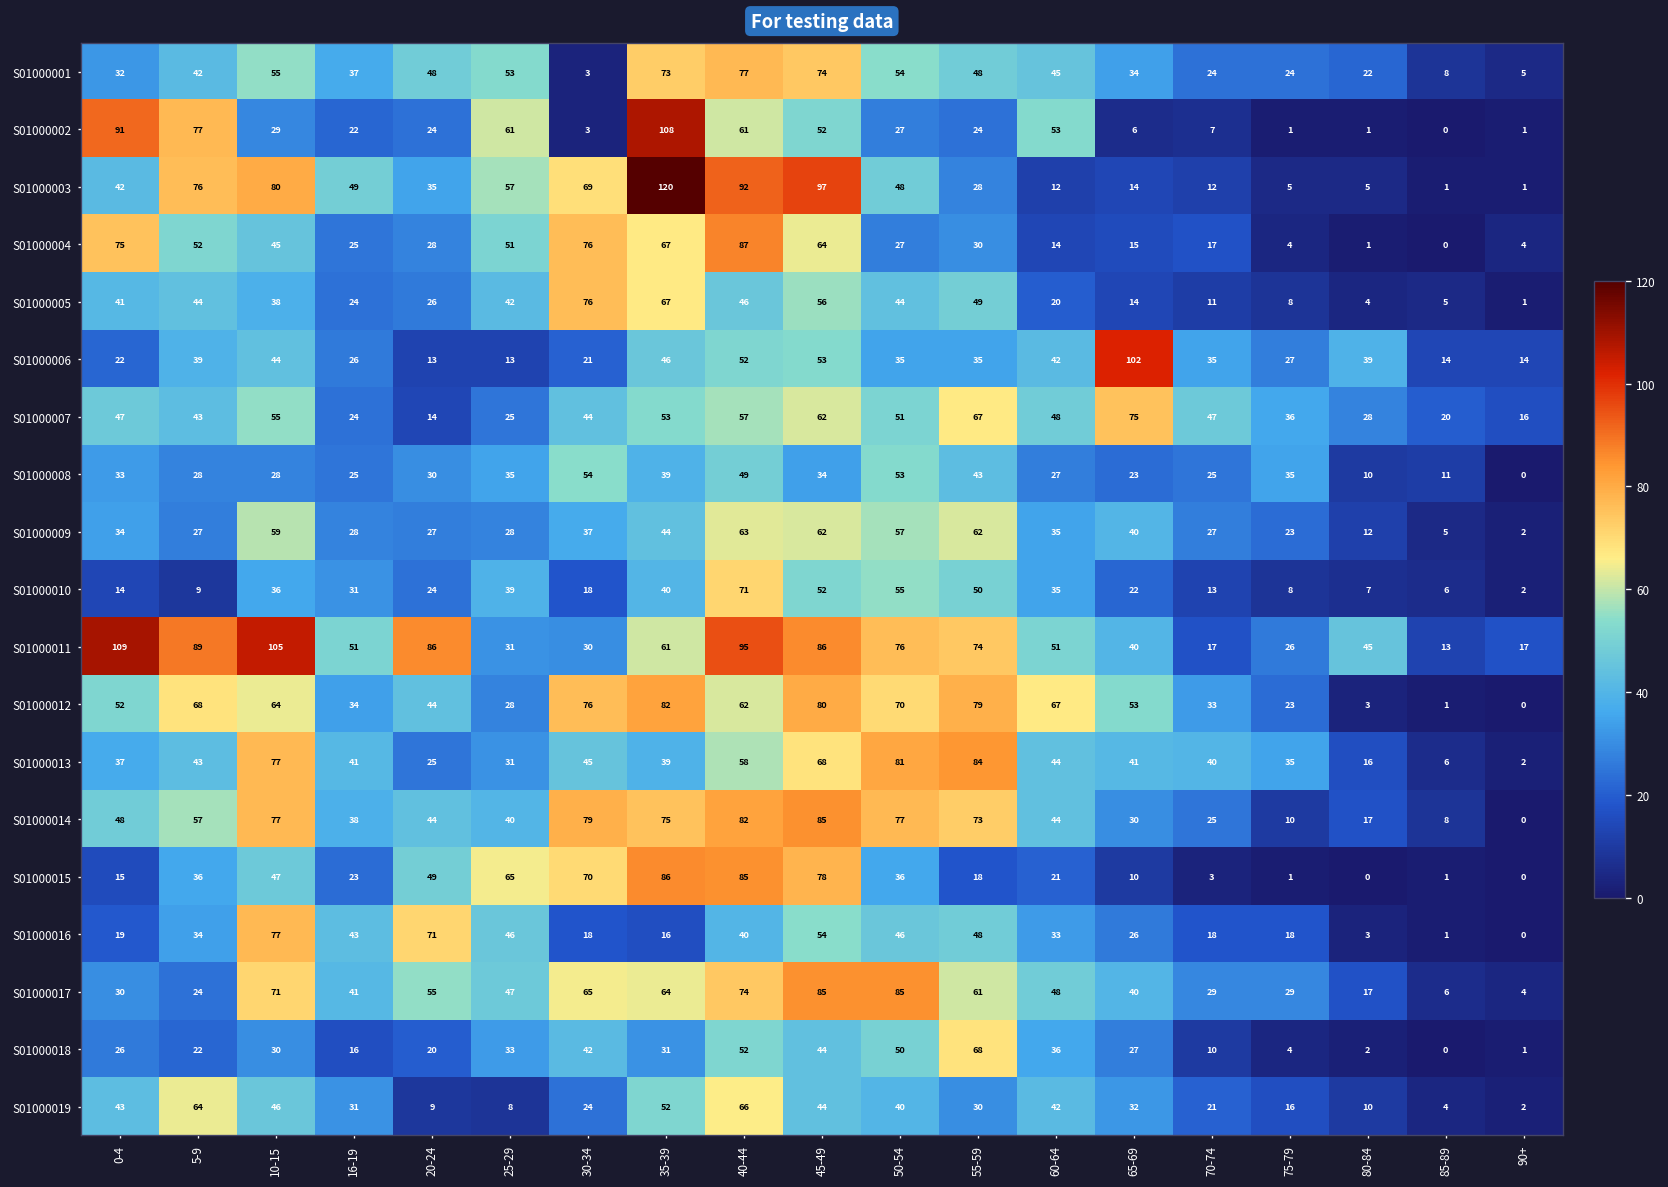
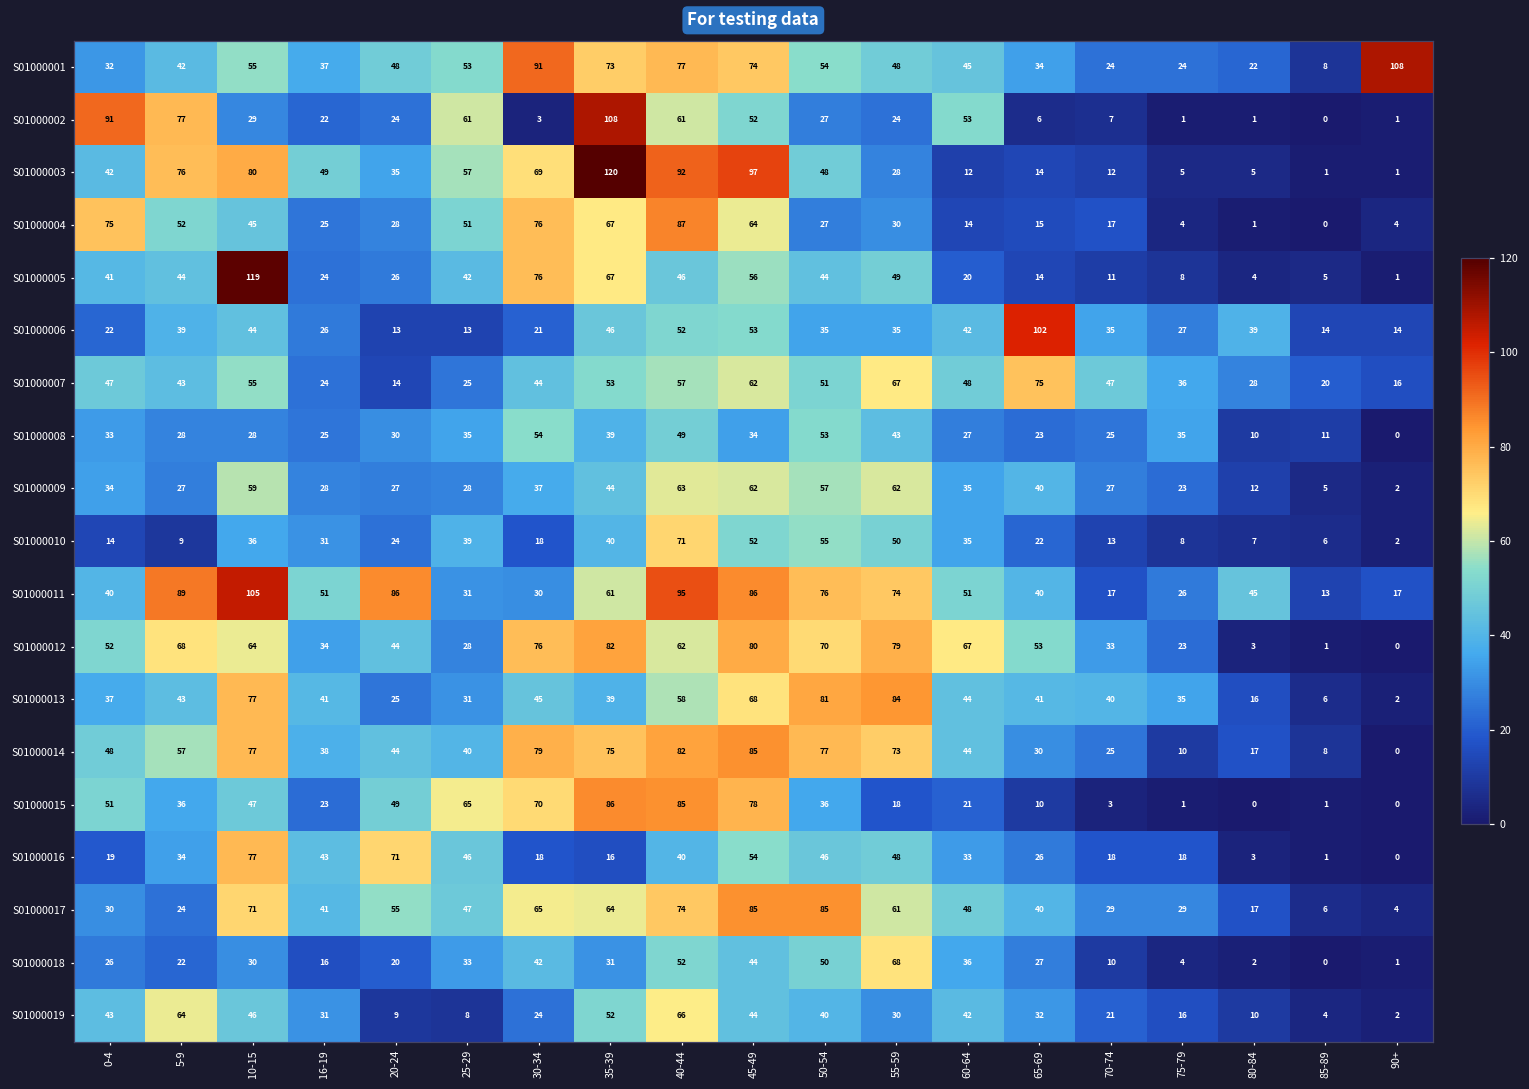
  {
    "S01000001": {
      "0-4": 32,
      "5-9": 42,
      "10-15": 55,
      "16-19": 37,
      "20-24": 48,
      "25-29": 53,
-     "30-34": 3,
+     "30-34": 91,
      "35-39": 73,
      "40-44": 77,
      "45-49": 74,
      "50-54": 54,
      "55-59": 48,
      "60-64": 45,
      "65-69": 34,
      "70-74": 24,
      "75-79": 24,
      "80-84": 22,
      "85-89": 8,
-     "90+": 5
+     "90+": 108
    },
    "S01000005": {
      "0-4": 41,
      "5-9": 44,
-     "10-15": 38,
+     "10-15": 119,
      "16-19": 24,
      "20-24": 26,
      "25-29": 42,
      "30-34": 76,
      "35-39": 67,
      "40-44": 46,
      "45-49": 56,
      "50-54": 44,
      "55-59": 49,
      "60-64": 20,
      "65-69": 14,
      "70-74": 11,
      "75-79": 8,
      "80-84": 4,
      "85-89": 5,
      "90+": 1
    },
    "S01000011": {
-     "0-4": 109,
+     "0-4": 40,
      "5-9": 89,
      "10-15": 105,
      "16-19": 51,
      "20-24": 86,
      "25-29": 31,
      "30-34": 30,
      "35-39": 61,
      "40-44": 95,
      "45-49": 86,
      "50-54": 76,
      "55-59": 74,
      "60-64": 51,
      "65-69": 40,
      "70-74": 17,
      "75-79": 26,
      "80-84": 45,
      "85-89": 13,
      "90+": 17
    },
    "S01000015": {
-     "0-4": 15,
+     "0-4": 51,
      "5-9": 36,
      "10-15": 47,
      "16-19": 23,
      "20-24": 49,
      "25-29": 65,
      "30-34": 70,
      "35-39": 86,
      "40-44": 85,
      "45-49": 78,
      "50-54": 36,
      "55-59": 18,
      "60-64": 21,
      "65-69": 10,
      "70-74": 3,
      "75-79": 1,
      "80-84": 0,
      "85-89": 1,
      "90+": 0
    }
  }
